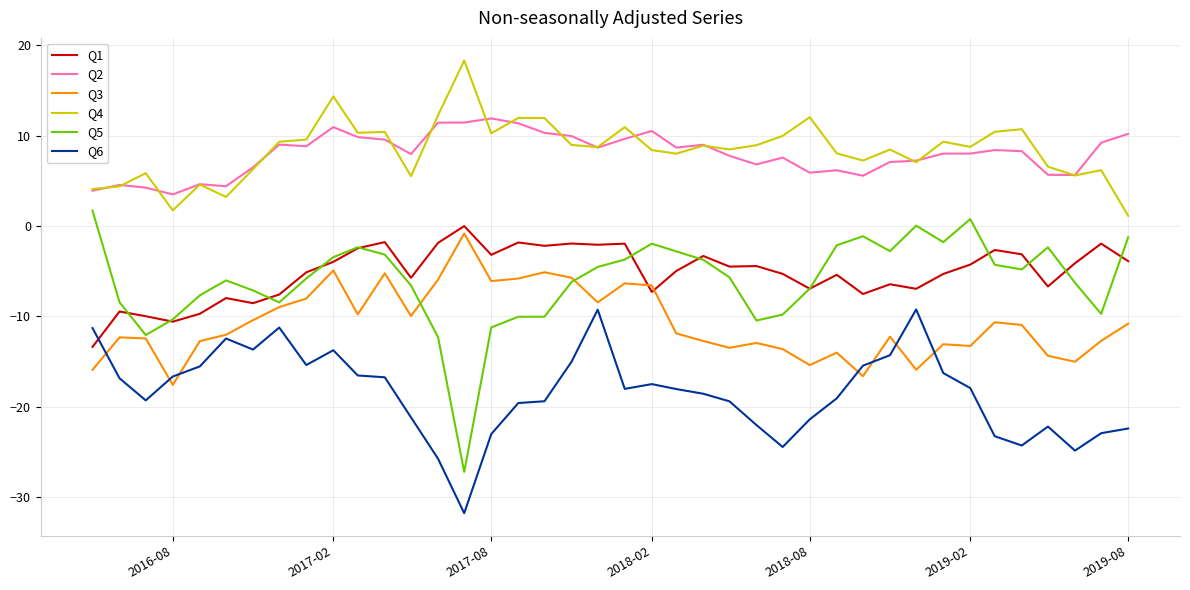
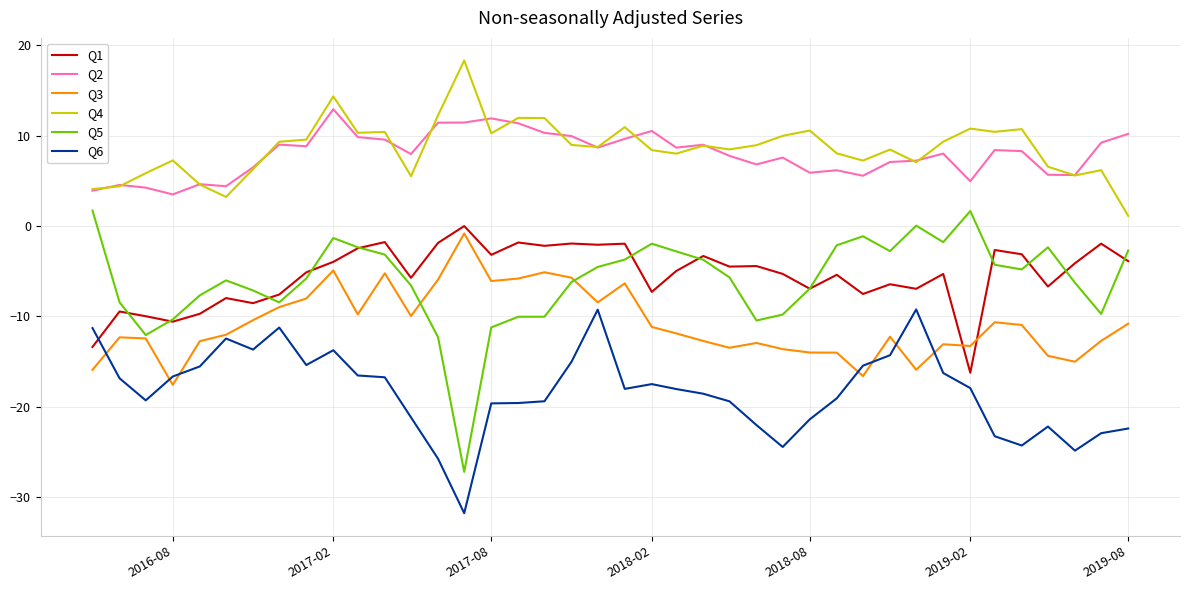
  {
    "Q1": {
      "2017-02": -4,
      "2017-08": -3,
      "2018-02": -7,
-     "2019-02": -4,
+     "2019-02": -16,
      "2019-08": -4
    },
    "Q2": {
      "2016-08": 3,
-     "2017-02": 11,
+     "2017-02": 13,
      "2017-08": 12,
      "2018-02": 11,
      "2018-08": 6,
-     "2019-02": 8,
+     "2019-02": 5,
      "2019-08": 10
    },
    "Q3": {
      "2016-08": -18,
      "2017-02": -5,
      "2017-08": -6,
-     "2018-02": -7,
-     "2018-08": -15,
+     "2018-02": -11,
+     "2018-08": -14,
      "2019-02": -13,
      "2019-08": -11
    },
    "Q4": {
-     "2016-08": 2,
+     "2016-08": 7,
      "2017-02": 14,
      "2017-08": 10,
      "2018-02": 8,
-     "2018-08": 12,
-     "2019-02": 9,
+     "2018-08": 11,
+     "2019-02": 11,
      "2019-08": 1
    },
    "Q5": {
-     "2017-02": -3,
+     "2017-02": -1,
      "2017-08": -11,
      "2018-02": -2,
-     "2019-02": 1,
-     "2019-08": -1
+     "2019-02": 2,
+     "2019-08": -3
    },
    "Q6": {
      "2016-08": -17,
      "2017-02": -14,
-     "2017-08": -23,
+     "2017-08": -20,
      "2018-02": -17,
      "2018-08": -21,
      "2019-02": -18,
      "2019-08": -22
    }
  }
